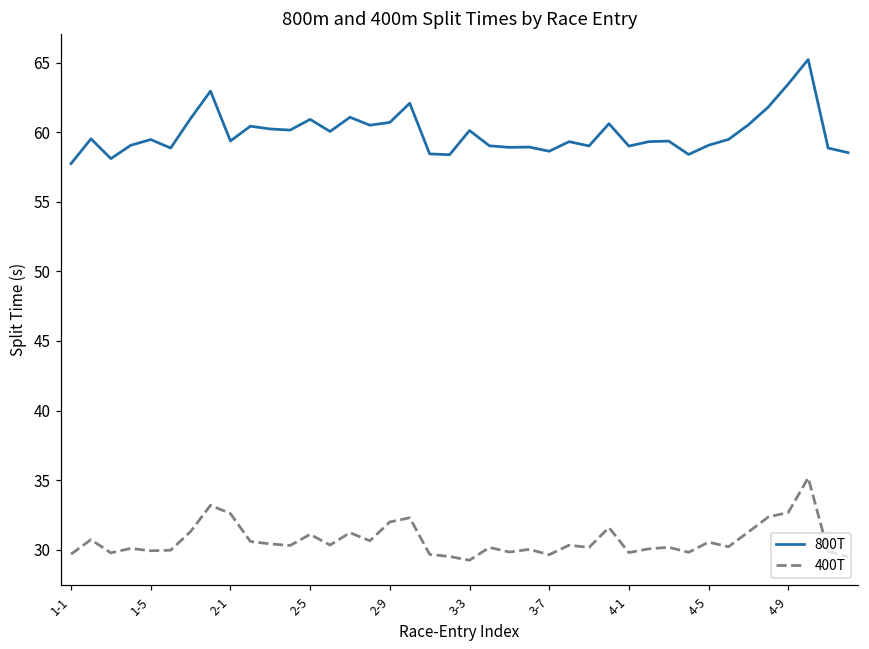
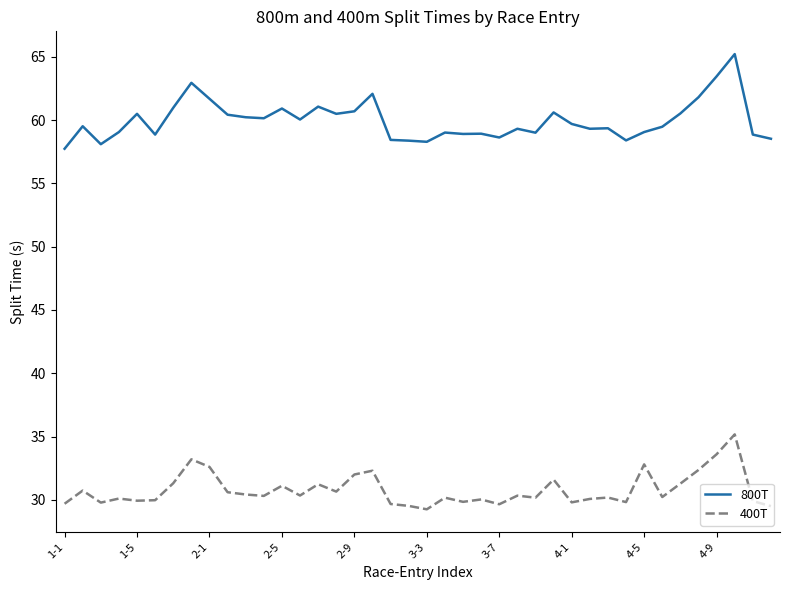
  {
    "800T": {
      "1-1": 57.7,
-     "1-5": 59.5,
-     "2-1": 59.4,
+     "1-5": 60.5,
+     "2-1": 61.7,
      "2-5": 60.9,
      "2-9": 60.7,
-     "3-3": 60.1,
+     "3-3": 58.3,
      "3-7": 58.6,
-     "4-1": 59.0,
+     "4-1": 59.7,
      "4-5": 59.1,
      "4-9": 63.5
    },
    "400T": {
      "1-1": 29.7,
      "1-5": 29.9,
      "2-1": 32.6,
      "2-5": 31.1,
      "2-9": 32.0,
      "3-3": 29.3,
      "3-7": 29.7,
      "4-1": 29.8,
-     "4-5": 30.6,
-     "4-9": 32.7
+     "4-5": 32.8,
+     "4-9": 33.6
    }
  }
